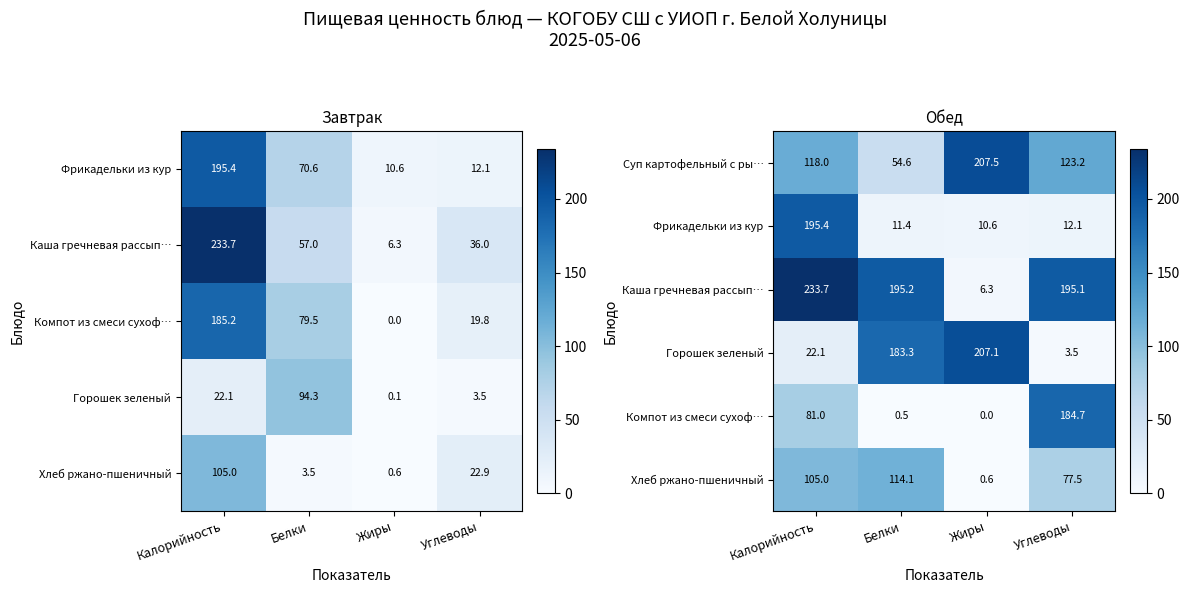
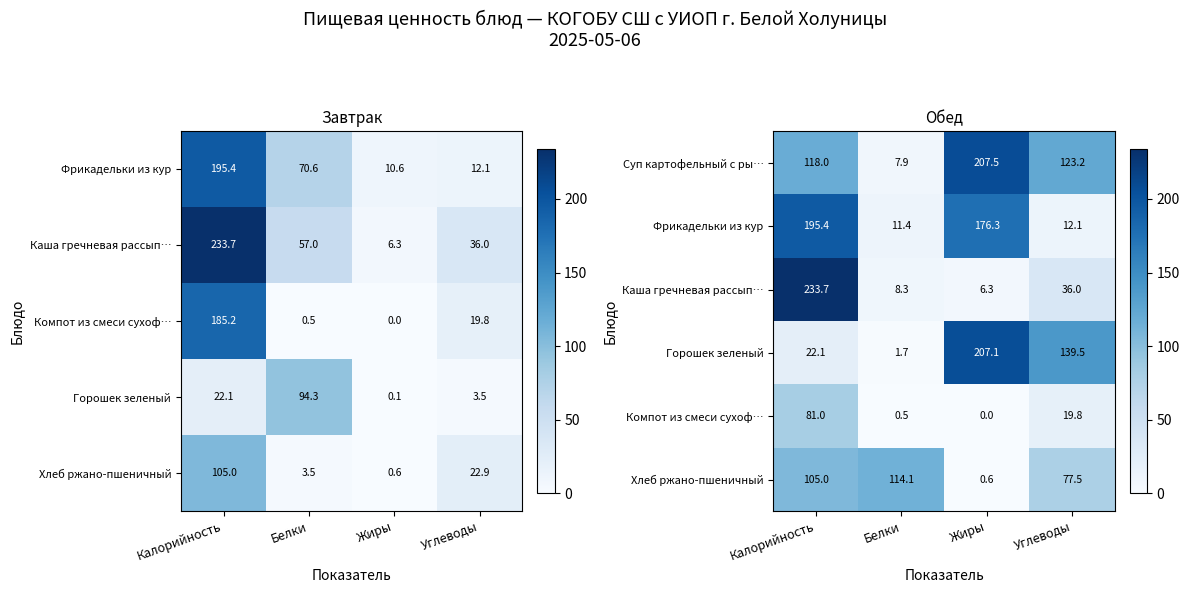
  {
    "Завтрак": {
      "Фрикадельки из кур": {
        "Калорийность": 195.4,
        "Белки": 70.6,
        "Жиры": 10.6,
        "Углеводы": 12.1
      },
      "Каша гречневая рассып…": {
        "Калорийность": 233.7,
        "Белки": 57.0,
        "Жиры": 6.3,
        "Углеводы": 36.0
      },
      "Компот из смеси сухоф…": {
        "Калорийность": 185.2,
-       "Белки": 79.5,
+       "Белки": 0.5,
        "Жиры": 0.0,
        "Углеводы": 19.8
      },
      "Горошек зеленый": {
        "Калорийность": 22.1,
        "Белки": 94.3,
        "Жиры": 0.1,
        "Углеводы": 3.5
      },
      "Хлеб ржано-пшеничный": {
        "Калорийность": 105.0,
        "Белки": 3.5,
        "Жиры": 0.6,
        "Углеводы": 22.9
      }
    },
    "Обед": {
      "Суп картофельный с ры…": {
        "Калорийность": 118.0,
-       "Белки": 54.6,
+       "Белки": 7.9,
        "Жиры": 207.5,
        "Углеводы": 123.2
      },
      "Фрикадельки из кур": {
        "Калорийность": 195.4,
        "Белки": 11.4,
-       "Жиры": 10.6,
+       "Жиры": 176.3,
        "Углеводы": 12.1
      },
      "Каша гречневая рассып…": {
        "Калорийность": 233.7,
-       "Белки": 195.2,
+       "Белки": 8.3,
        "Жиры": 6.3,
-       "Углеводы": 195.1
+       "Углеводы": 36.0
      },
      "Горошек зеленый": {
        "Калорийность": 22.1,
-       "Белки": 183.3,
+       "Белки": 1.7,
        "Жиры": 207.1,
-       "Углеводы": 3.5
+       "Углеводы": 139.5
      },
      "Компот из смеси сухоф…": {
        "Калорийность": 81.0,
        "Белки": 0.5,
        "Жиры": 0.0,
-       "Углеводы": 184.7
+       "Углеводы": 19.8
      },
      "Хлеб ржано-пшеничный": {
        "Калорийность": 105.0,
        "Белки": 114.1,
        "Жиры": 0.6,
        "Углеводы": 77.5
      }
    }
  }
